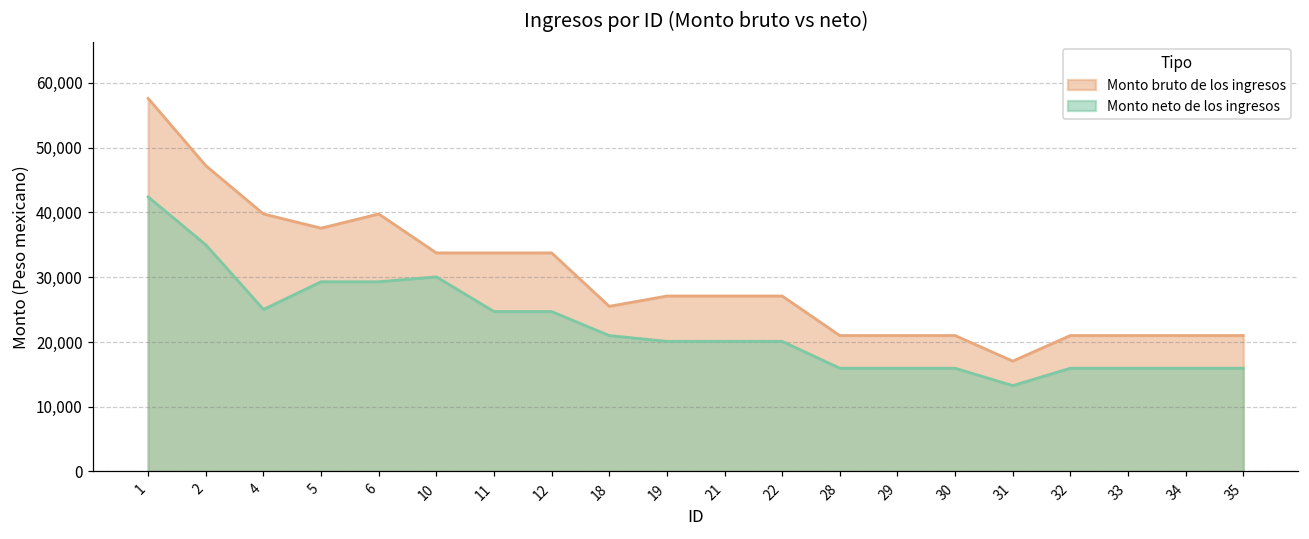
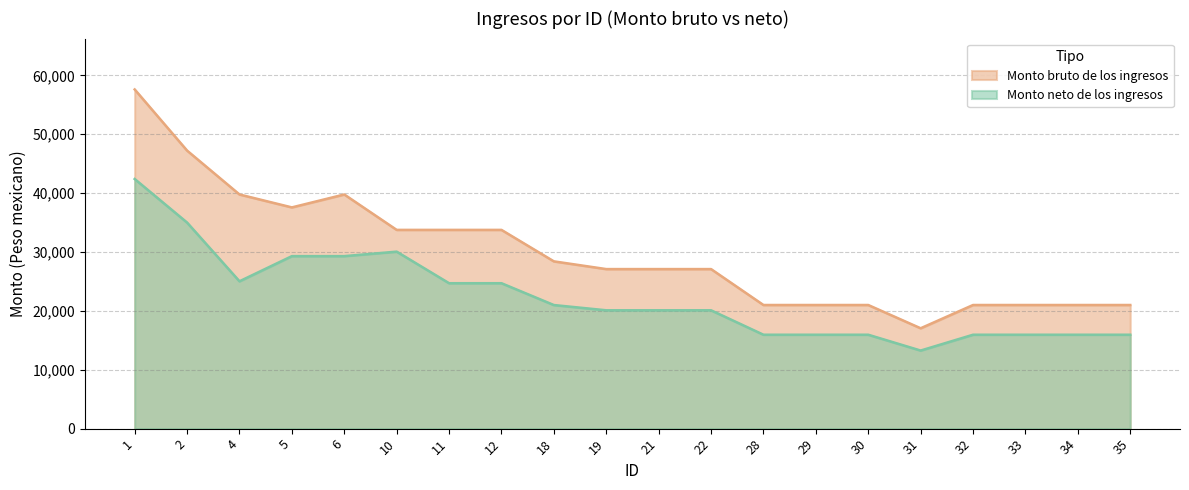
  {
    "Monto bruto de los ingresos": {
      "1": "58,000",
      "2": "47,000",
      "4": "40,000",
      "5": "38,000",
      "6": "40,000",
      "10": "34,000",
      "11": "34,000",
      "12": "34,000",
-     "18": "26,000",
+     "18": "28,000",
      "19": "27,000",
      "21": "27,000",
      "22": "27,000",
      "28": "21,000",
      "29": "21,000",
      "30": "21,000",
      "31": "17,000",
      "32": "21,000",
      "33": "21,000",
      "34": "21,000",
      "35": "21,000"
    },
    "Monto neto de los ingresos": {
      "1": "42,000",
      "2": "35,000",
      "4": "25,000",
      "5": "29,000",
      "6": "29,000",
      "10": "30,000",
      "11": "25,000",
      "12": "25,000",
      "18": "21,000",
      "19": "20,000",
      "21": "20,000",
      "22": "20,000",
      "28": "16,000",
      "29": "16,000",
      "30": "16,000",
      "31": "13,000",
      "32": "16,000",
      "33": "16,000",
      "34": "16,000",
      "35": "16,000"
    }
  }
